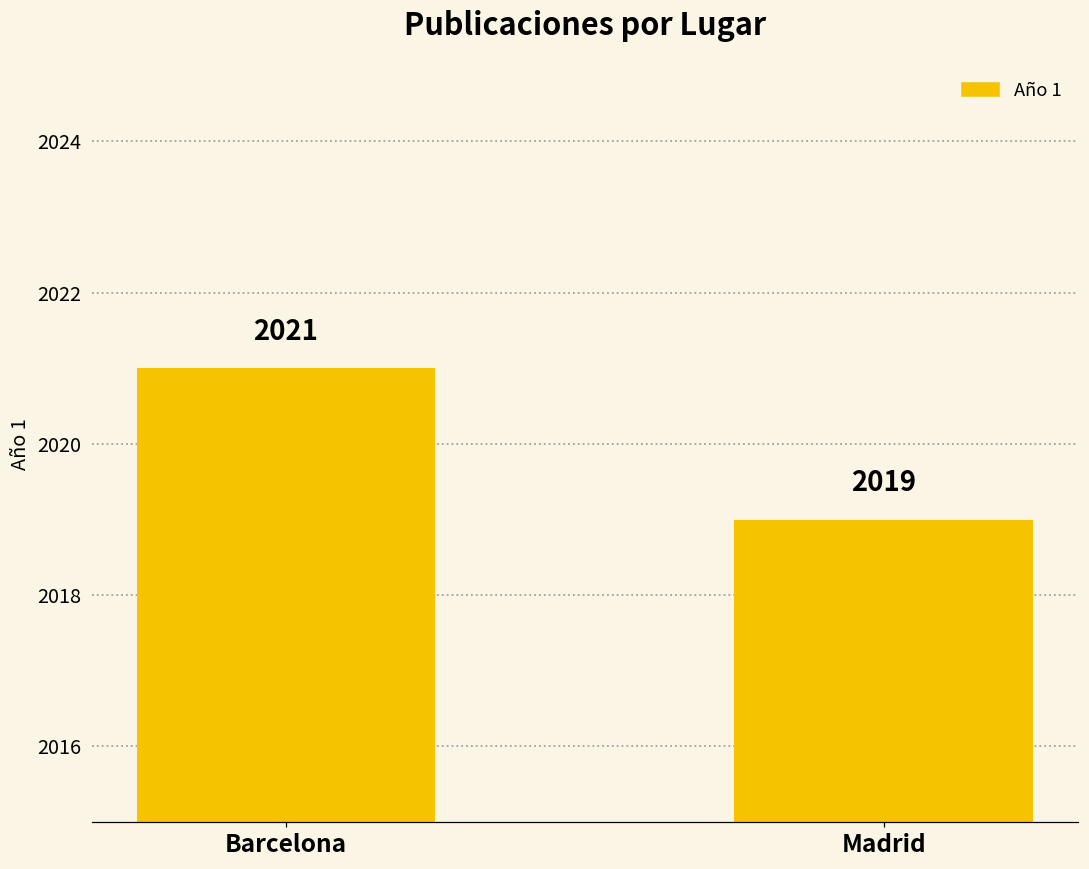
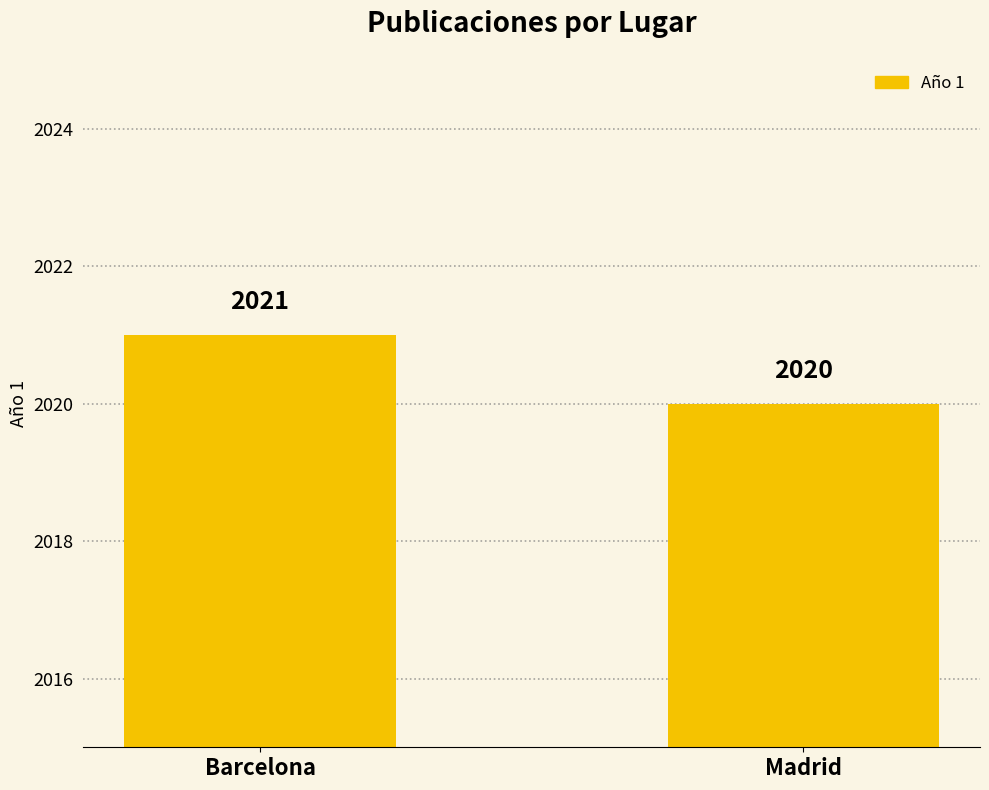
  {
    "Barcelona": 2021,
-   "Madrid": 2019
+   "Madrid": 2020
  }
